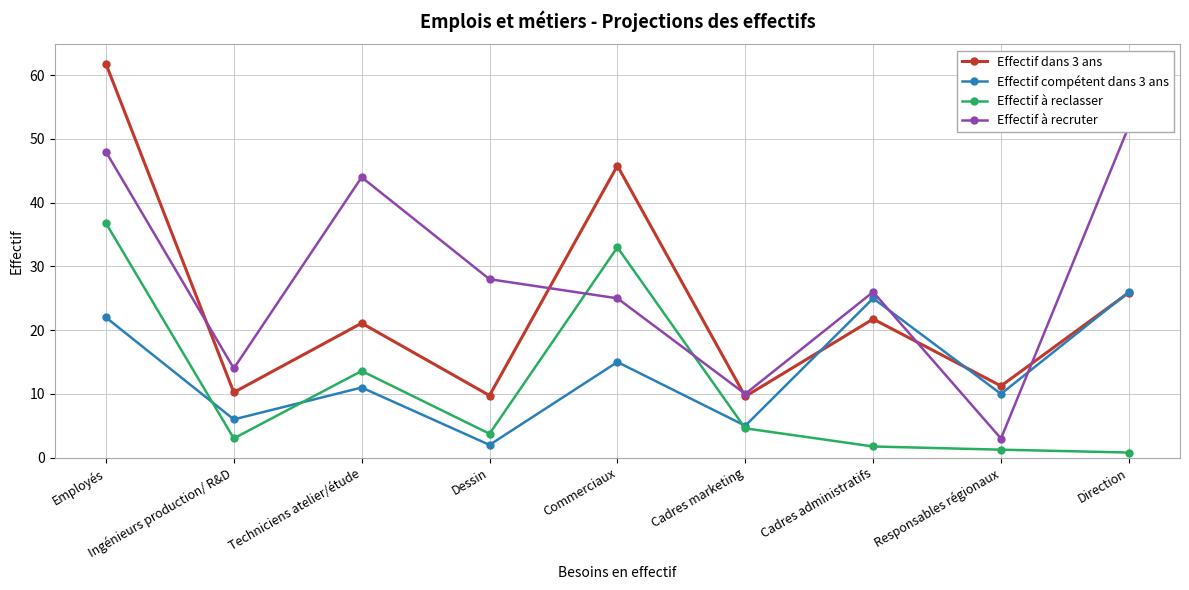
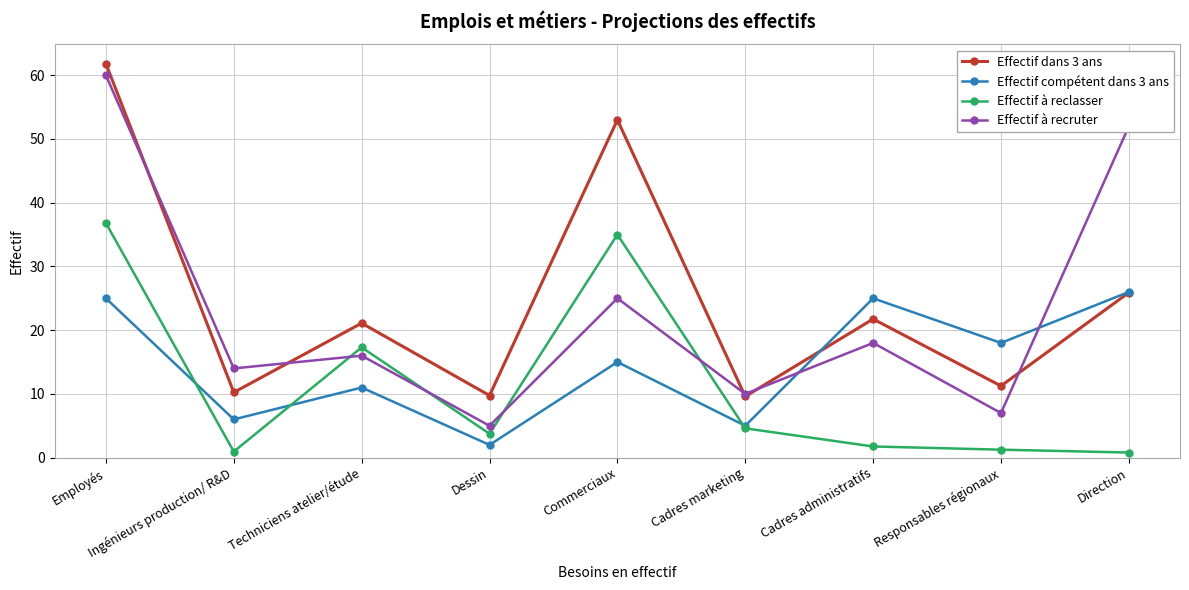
  {
    "Effectif dans 3 ans": {
      "Employés": 62,
      "Ingénieurs production/ R&D": 10,
      "Techniciens atelier/étude": 21,
      "Dessin": 10,
-     "Commerciaux": 46,
+     "Commerciaux": 53,
      "Cadres marketing": 10,
      "Cadres administratifs": 22,
      "Responsables régionaux": 11
    },
    "Effectif compétent dans 3 ans": {
-     "Employés": 22,
+     "Employés": 25,
      "Ingénieurs production/ R&D": 6,
      "Techniciens atelier/étude": 11,
      "Dessin": 2,
      "Commerciaux": 15,
      "Cadres administratifs": 25,
-     "Responsables régionaux": 10
+     "Responsables régionaux": 18
    },
    "Effectif à reclasser": {
      "Employés": 37,
-     "Ingénieurs production/ R&D": 3,
-     "Techniciens atelier/étude": 14,
+     "Ingénieurs production/ R&D": 1,
+     "Techniciens atelier/étude": 17,
      "Dessin": 4,
-     "Commerciaux": 33,
+     "Commerciaux": 35,
      "Cadres administratifs": 2,
      "Responsables régionaux": 1,
      "Direction": 1
    },
    "Effectif à recruter": {
-     "Employés": 48,
+     "Employés": 60,
      "Ingénieurs production/ R&D": 14,
-     "Techniciens atelier/étude": 44,
-     "Dessin": 28,
+     "Techniciens atelier/étude": 16,
+     "Dessin": 5,
      "Commerciaux": 25,
      "Cadres marketing": 10,
-     "Cadres administratifs": 26,
-     "Responsables régionaux": 3
+     "Cadres administratifs": 18,
+     "Responsables régionaux": 7
    }
  }
